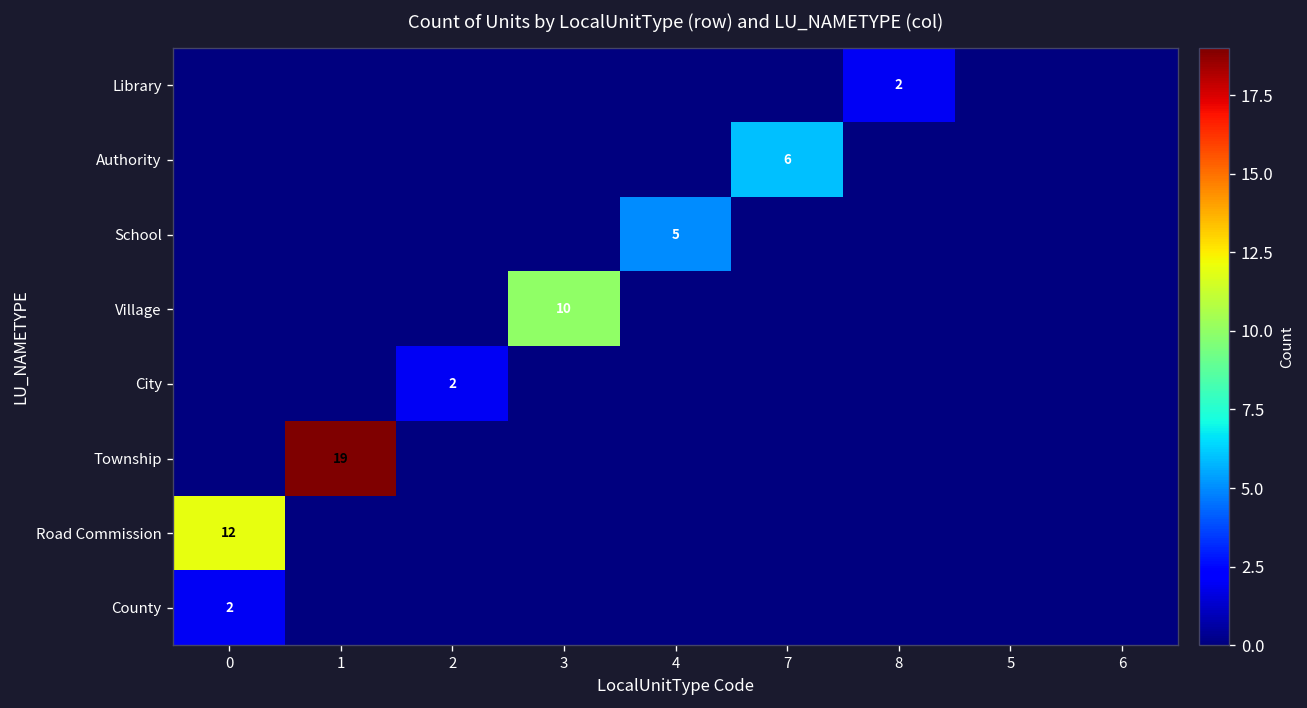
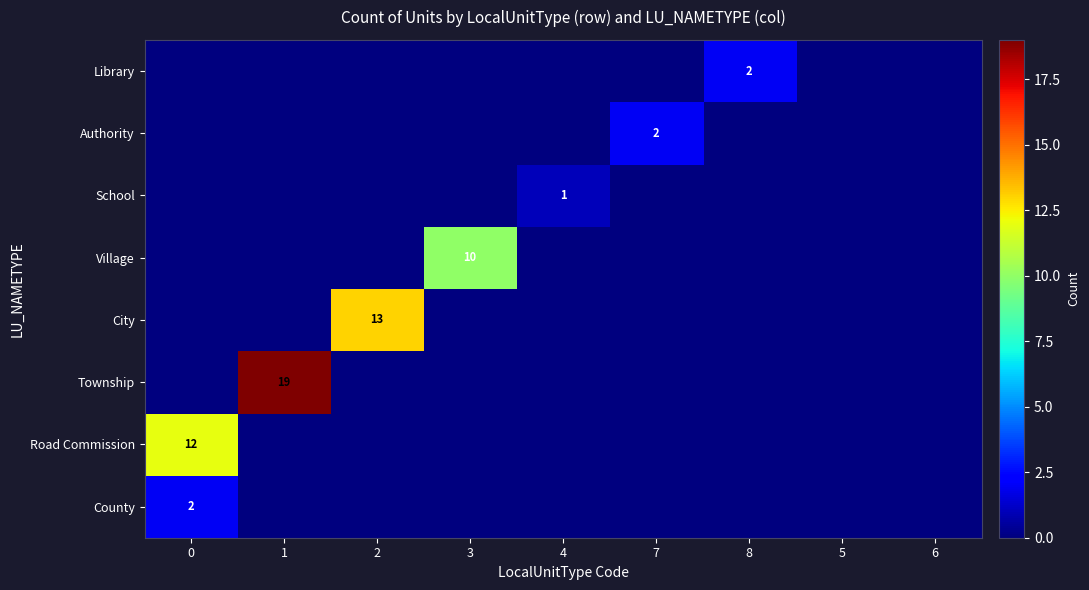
  {
    "Library": {
      "8": 2
    },
    "Authority": {
-     "7": 6
+     "7": 2
    },
    "School": {
-     "4": 5
+     "4": 1
    },
    "Village": {
      "3": 10
    },
    "City": {
-     "2": 2
+     "2": 13
    },
    "Township": {
      "1": 19
    },
    "Road Commission": {
      "0": 12
    },
    "County": {
      "0": 2
    }
  }
